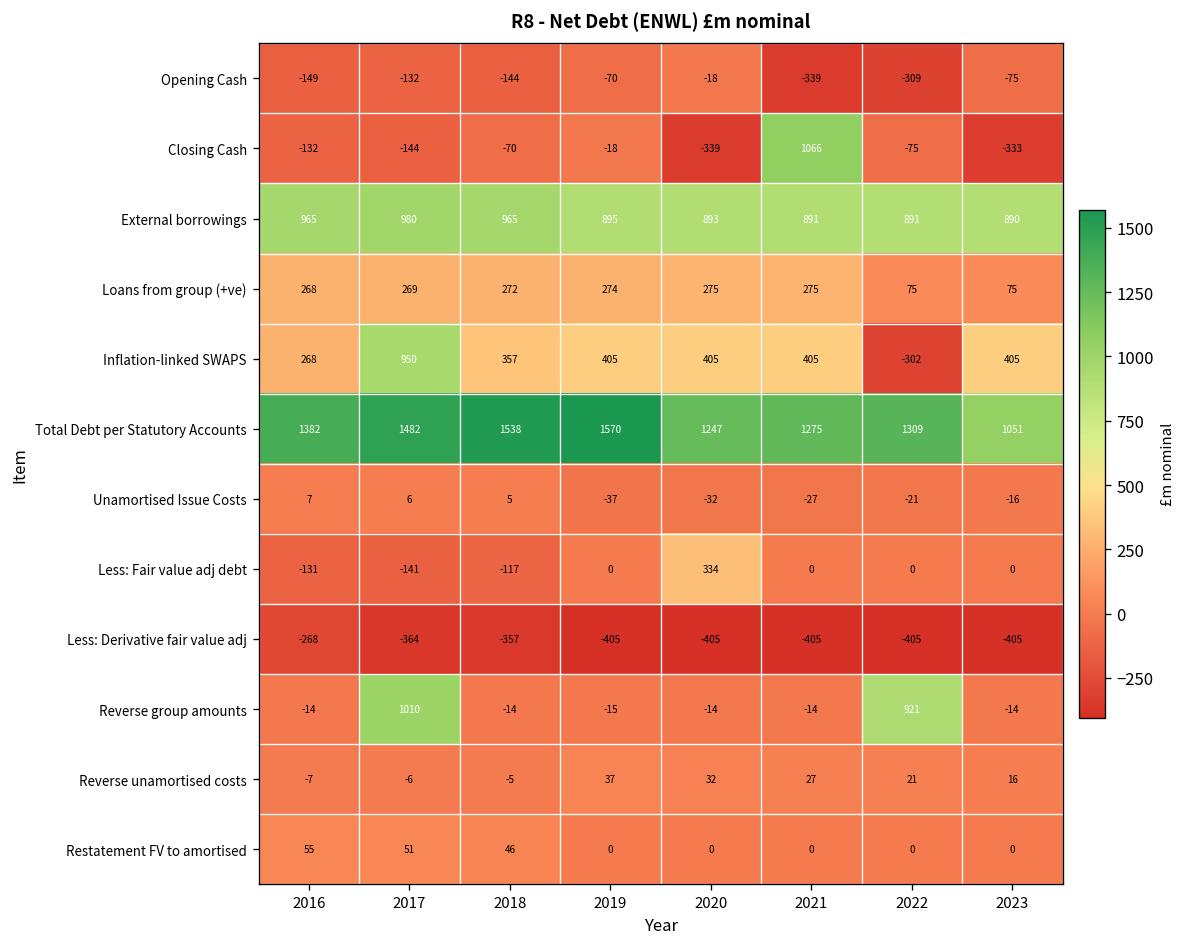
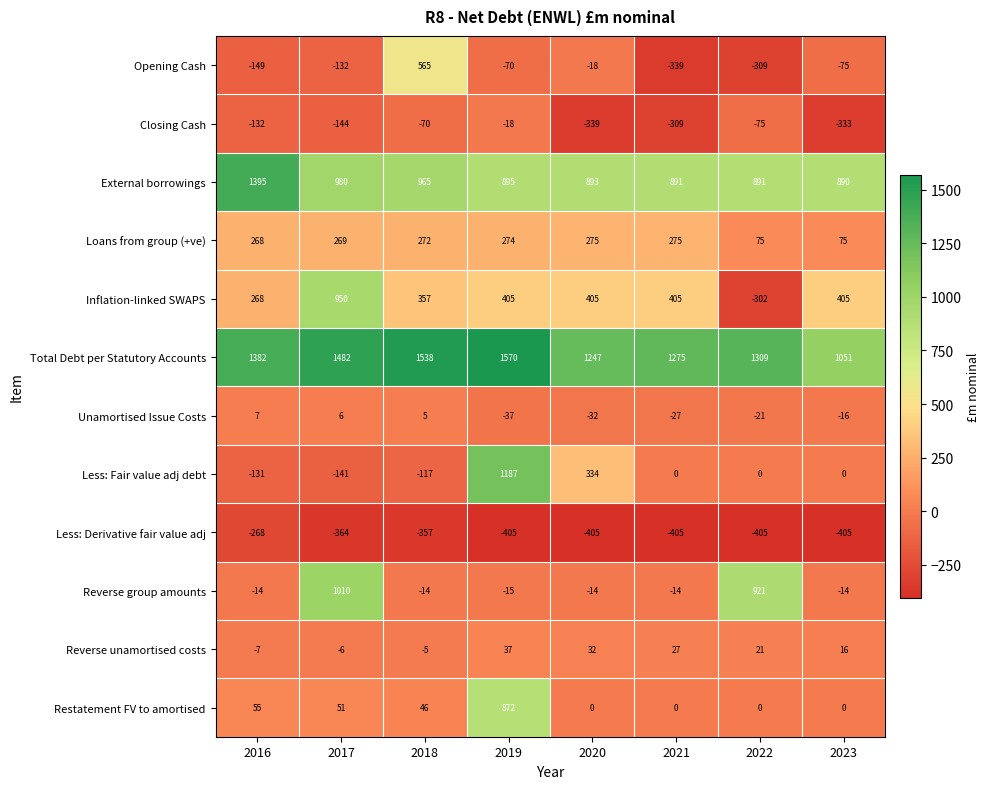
  {
    "Opening Cash": {
      "2016": -149,
      "2017": -132,
-     "2018": -144,
+     "2018": 565,
      "2019": -70,
      "2020": -18,
      "2021": -339,
      "2022": -309,
      "2023": -75
    },
    "Closing Cash": {
      "2016": -132,
      "2017": -144,
      "2018": -70,
      "2019": -18,
      "2020": -339,
-     "2021": 1066,
+     "2021": -309,
      "2022": -75,
      "2023": -333
    },
    "External borrowings": {
-     "2016": 965,
+     "2016": 1395,
      "2017": 980,
      "2018": 965,
      "2019": 895,
      "2020": 893,
      "2021": 891,
      "2022": 891,
      "2023": 890
    },
    "Loans from group (+ve)": {
      "2016": 268,
      "2017": 269,
      "2018": 272,
      "2019": 274,
      "2020": 275,
      "2021": 275,
      "2022": 75,
      "2023": 75
    },
    "Inflation-linked SWAPS": {
      "2016": 268,
      "2017": 950,
      "2018": 357,
      "2019": 405,
      "2020": 405,
      "2021": 405,
      "2022": -302,
      "2023": 405
    },
    "Total Debt per Statutory Accounts": {
      "2016": 1382,
      "2017": 1482,
      "2018": 1538,
      "2019": 1570,
      "2020": 1247,
      "2021": 1275,
      "2022": 1309,
      "2023": 1051
    },
    "Unamortised Issue Costs": {
      "2016": 7,
      "2017": 6,
      "2018": 5,
      "2019": -37,
      "2020": -32,
      "2021": -27,
      "2022": -21,
      "2023": -16
    },
    "Less: Fair value adj debt": {
      "2016": -131,
      "2017": -141,
      "2018": -117,
-     "2019": 0,
+     "2019": 1187,
      "2020": 334,
      "2021": 0,
      "2022": 0,
      "2023": 0
    },
    "Less: Derivative fair value adj": {
      "2016": -268,
      "2017": -364,
      "2018": -357,
      "2019": -405,
      "2020": -405,
      "2021": -405,
      "2022": -405,
      "2023": -405
    },
    "Reverse group amounts": {
      "2016": -14,
      "2017": 1010,
      "2018": -14,
      "2019": -15,
      "2020": -14,
      "2021": -14,
      "2022": 921,
      "2023": -14
    },
    "Reverse unamortised costs": {
      "2016": -7,
      "2017": -6,
      "2018": -5,
      "2019": 37,
      "2020": 32,
      "2021": 27,
      "2022": 21,
      "2023": 16
    },
    "Restatement FV to amortised": {
      "2016": 55,
      "2017": 51,
      "2018": 46,
-     "2019": 0,
+     "2019": 872,
      "2020": 0,
      "2021": 0,
      "2022": 0,
      "2023": 0
    }
  }
